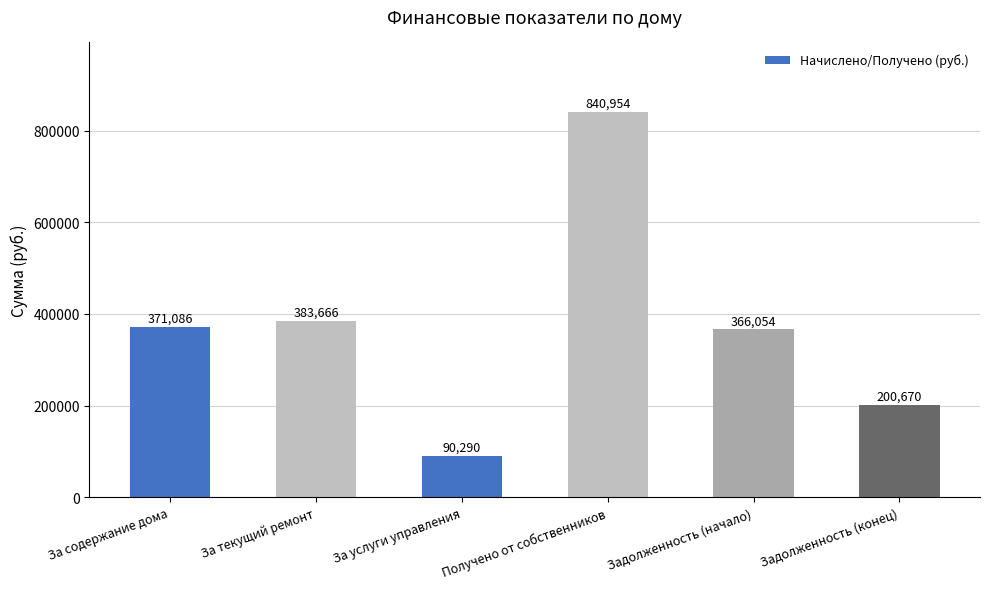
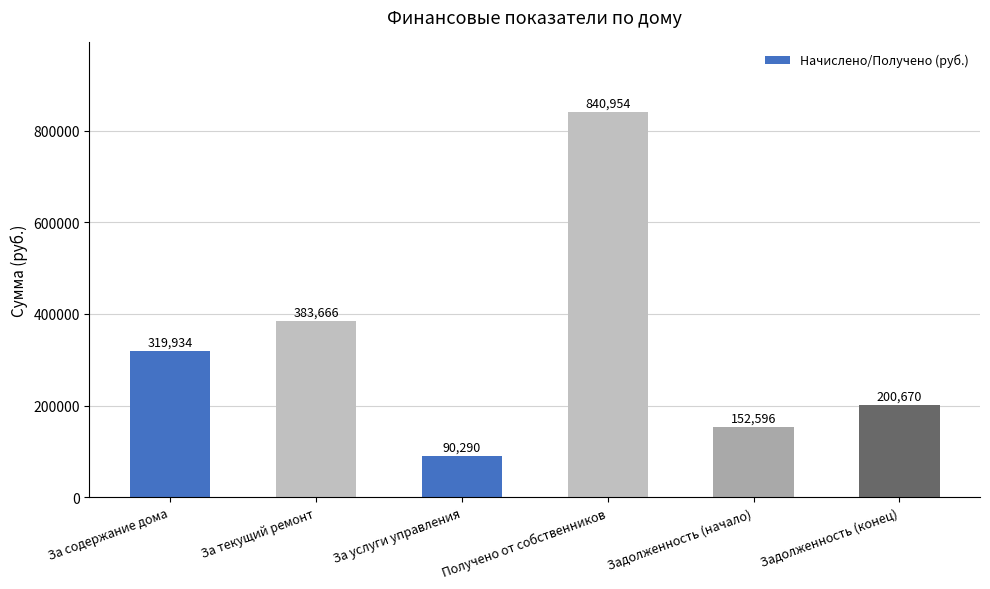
  {
-   "За содержание дома": "371,086",
+   "За содержание дома": "319,934",
    "За текущий ремонт": "383,666",
    "За услуги управления": "90,290",
    "Получено от собственников": "840,954",
-   "Задолженность (начало)": "366,054",
+   "Задолженность (начало)": "152,596",
    "Задолженность (конец)": "200,670"
  }
